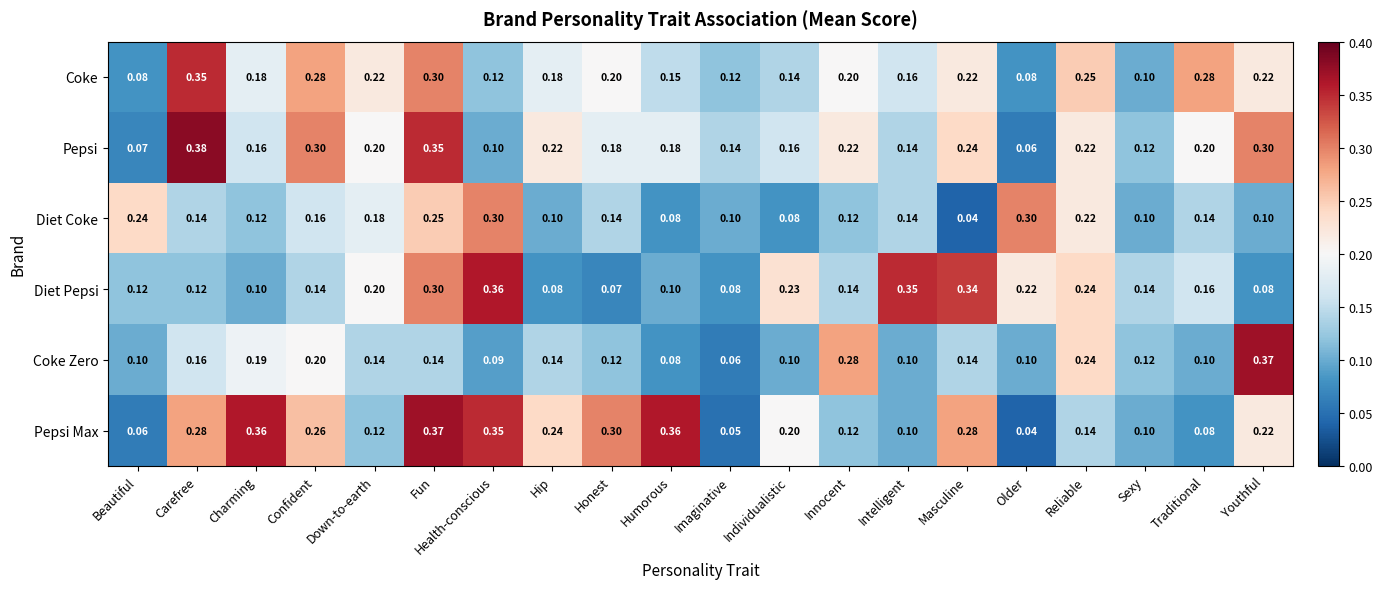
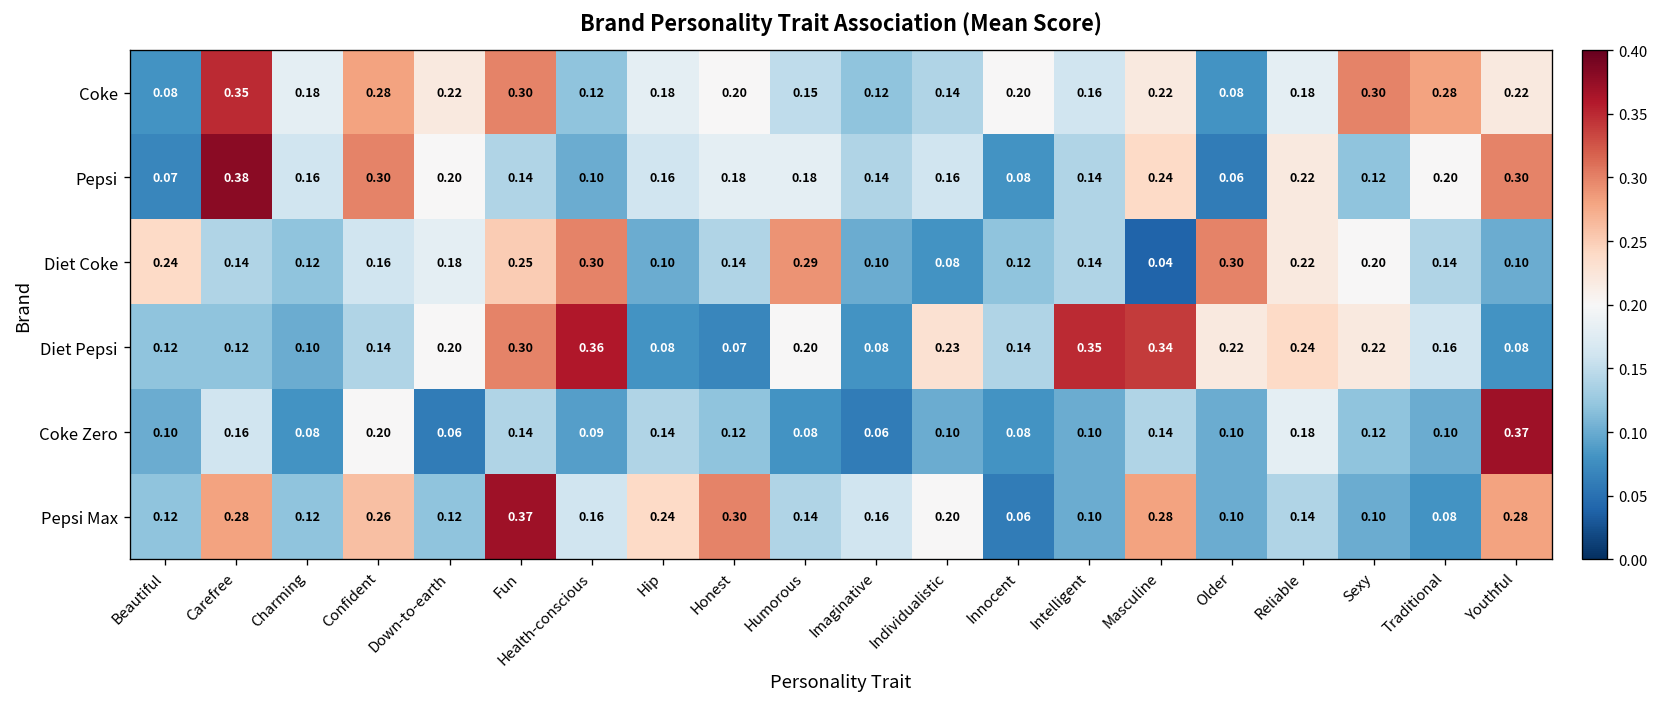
  {
    "Coke": {
      "Beautiful": 0.08,
      "Carefree": 0.35,
      "Charming": 0.18,
      "Confident": 0.28,
      "Down-to-earth": 0.22,
      "Fun": 0.30,
      "Health-conscious": 0.12,
      "Hip": 0.18,
      "Honest": 0.20,
      "Humorous": 0.15,
      "Imaginative": 0.12,
      "Individualistic": 0.14,
      "Innocent": 0.20,
      "Intelligent": 0.16,
      "Masculine": 0.22,
      "Older": 0.08,
-     "Reliable": 0.25,
-     "Sexy": 0.10,
+     "Reliable": 0.18,
+     "Sexy": 0.30,
      "Traditional": 0.28,
      "Youthful": 0.22
    },
    "Pepsi": {
      "Beautiful": 0.07,
      "Carefree": 0.38,
      "Charming": 0.16,
      "Confident": 0.30,
      "Down-to-earth": 0.20,
-     "Fun": 0.35,
+     "Fun": 0.14,
      "Health-conscious": 0.10,
-     "Hip": 0.22,
+     "Hip": 0.16,
      "Honest": 0.18,
      "Humorous": 0.18,
      "Imaginative": 0.14,
      "Individualistic": 0.16,
-     "Innocent": 0.22,
+     "Innocent": 0.08,
      "Intelligent": 0.14,
      "Masculine": 0.24,
      "Older": 0.06,
      "Reliable": 0.22,
      "Sexy": 0.12,
      "Traditional": 0.20,
      "Youthful": 0.30
    },
    "Diet Coke": {
      "Beautiful": 0.24,
      "Carefree": 0.14,
      "Charming": 0.12,
      "Confident": 0.16,
      "Down-to-earth": 0.18,
      "Fun": 0.25,
      "Health-conscious": 0.30,
      "Hip": 0.10,
      "Honest": 0.14,
-     "Humorous": 0.08,
+     "Humorous": 0.29,
      "Imaginative": 0.10,
      "Individualistic": 0.08,
      "Innocent": 0.12,
      "Intelligent": 0.14,
      "Masculine": 0.04,
      "Older": 0.30,
      "Reliable": 0.22,
-     "Sexy": 0.10,
+     "Sexy": 0.20,
      "Traditional": 0.14,
      "Youthful": 0.10
    },
    "Diet Pepsi": {
      "Beautiful": 0.12,
      "Carefree": 0.12,
      "Charming": 0.10,
      "Confident": 0.14,
      "Down-to-earth": 0.20,
      "Fun": 0.30,
      "Health-conscious": 0.36,
      "Hip": 0.08,
      "Honest": 0.07,
-     "Humorous": 0.10,
+     "Humorous": 0.20,
      "Imaginative": 0.08,
      "Individualistic": 0.23,
      "Innocent": 0.14,
      "Intelligent": 0.35,
      "Masculine": 0.34,
      "Older": 0.22,
      "Reliable": 0.24,
-     "Sexy": 0.14,
+     "Sexy": 0.22,
      "Traditional": 0.16,
      "Youthful": 0.08
    },
    "Coke Zero": {
      "Beautiful": 0.10,
      "Carefree": 0.16,
-     "Charming": 0.19,
+     "Charming": 0.08,
      "Confident": 0.20,
-     "Down-to-earth": 0.14,
+     "Down-to-earth": 0.06,
      "Fun": 0.14,
      "Health-conscious": 0.09,
      "Hip": 0.14,
      "Honest": 0.12,
      "Humorous": 0.08,
      "Imaginative": 0.06,
      "Individualistic": 0.10,
-     "Innocent": 0.28,
+     "Innocent": 0.08,
      "Intelligent": 0.10,
      "Masculine": 0.14,
      "Older": 0.10,
-     "Reliable": 0.24,
+     "Reliable": 0.18,
      "Sexy": 0.12,
      "Traditional": 0.10,
      "Youthful": 0.37
    },
    "Pepsi Max": {
-     "Beautiful": 0.06,
+     "Beautiful": 0.12,
      "Carefree": 0.28,
-     "Charming": 0.36,
+     "Charming": 0.12,
      "Confident": 0.26,
      "Down-to-earth": 0.12,
      "Fun": 0.37,
-     "Health-conscious": 0.35,
+     "Health-conscious": 0.16,
      "Hip": 0.24,
      "Honest": 0.30,
-     "Humorous": 0.36,
-     "Imaginative": 0.05,
+     "Humorous": 0.14,
+     "Imaginative": 0.16,
      "Individualistic": 0.20,
-     "Innocent": 0.12,
+     "Innocent": 0.06,
      "Intelligent": 0.10,
      "Masculine": 0.28,
-     "Older": 0.04,
+     "Older": 0.10,
      "Reliable": 0.14,
      "Sexy": 0.10,
      "Traditional": 0.08,
-     "Youthful": 0.22
+     "Youthful": 0.28
    }
  }
